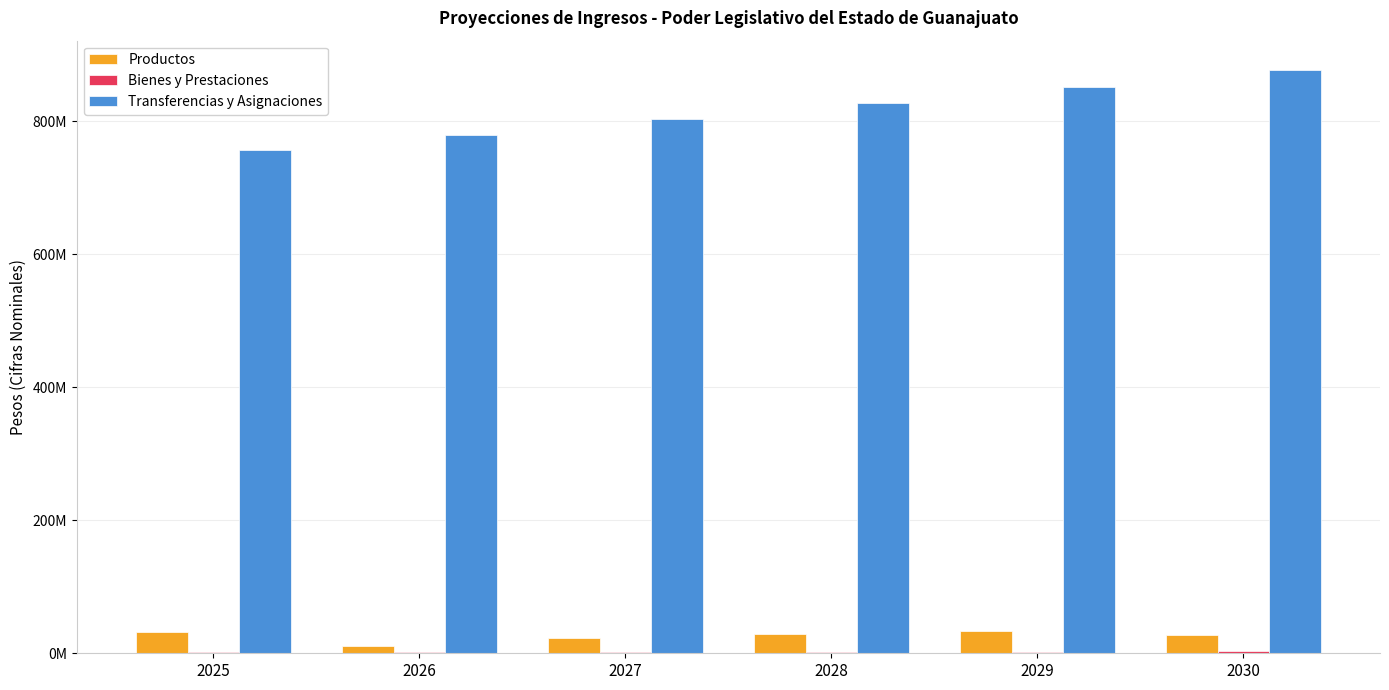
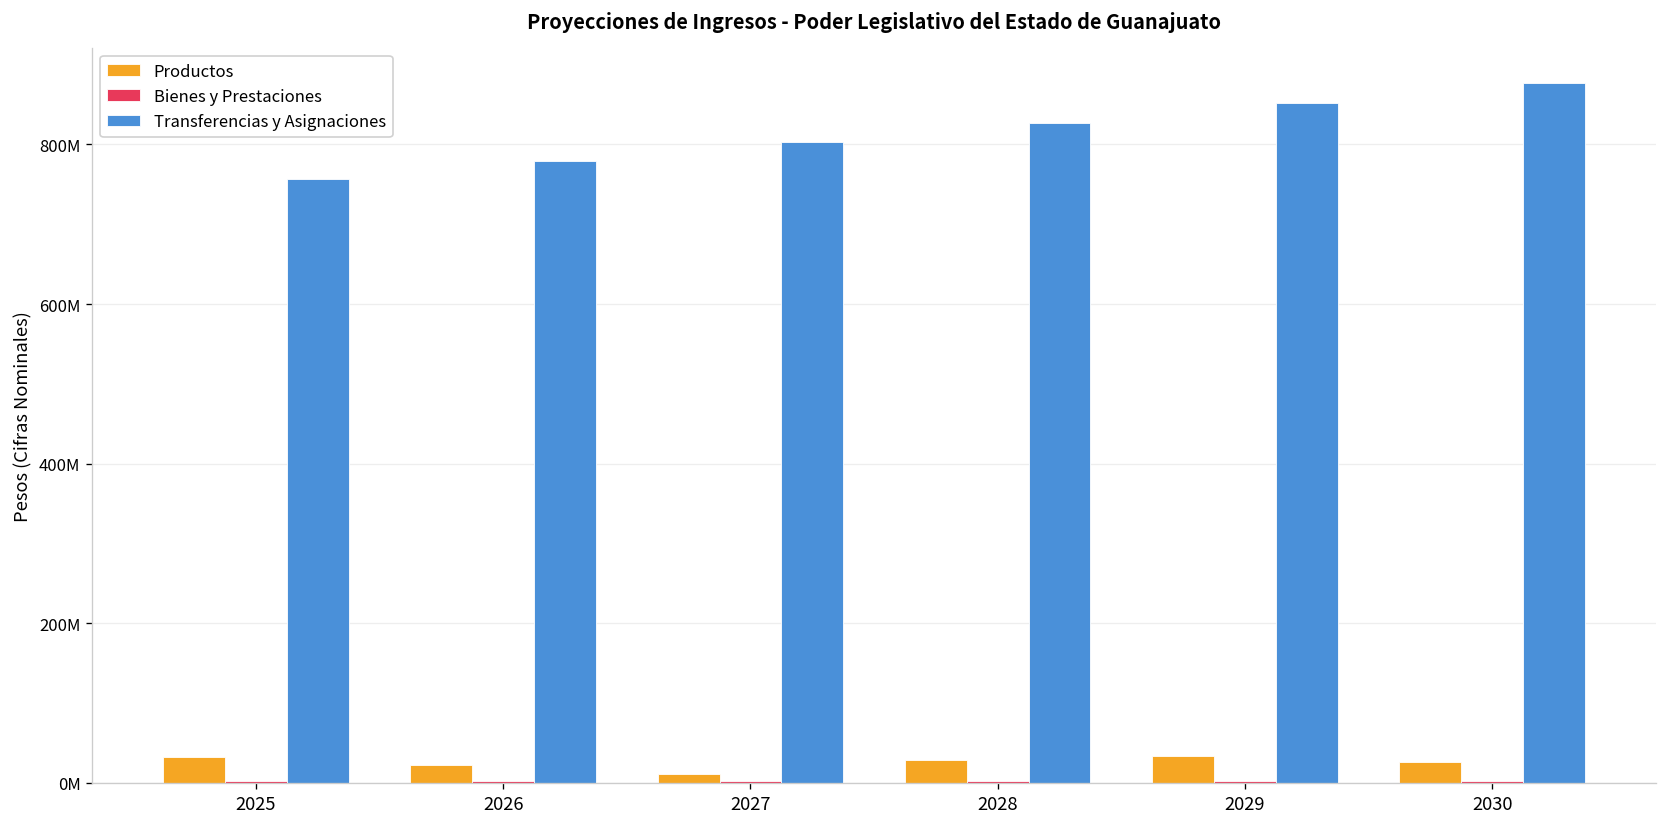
  {
    "Productos": {
      "2025": 30000000,
-     "2026": 10000000,
-     "2027": 20000000,
+     "2026": 20000000,
+     "2027": 10000000,
      "2028": 30000000,
      "2029": 30000000,
      "2030": 30000000
    },
    "Transferencias y Asignaciones": {
      "2025": 760000000,
      "2026": 780000000,
      "2027": 800000000,
      "2028": 830000000,
      "2029": 850000000,
      "2030": 880000000
    }
  }
